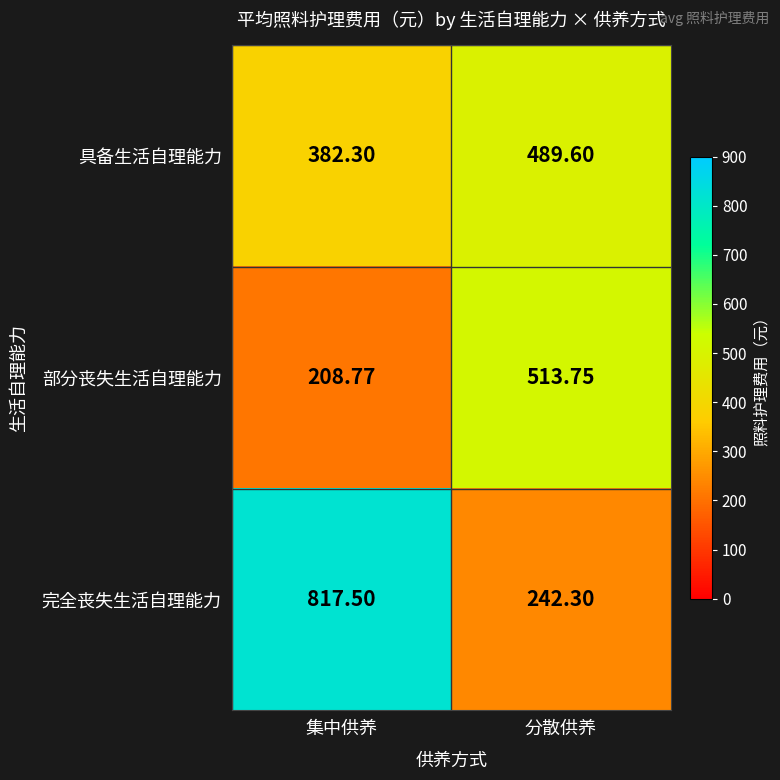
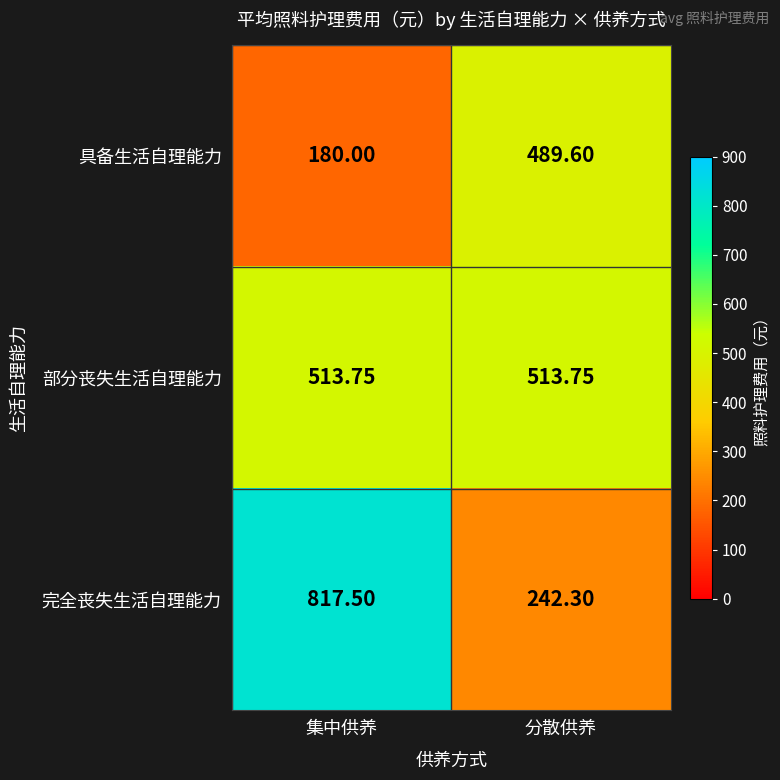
  {
    "具备生活自理能力": {
-     "集中供养": 382.30,
+     "集中供养": 180.00,
      "分散供养": 489.60
    },
    "部分丧失生活自理能力": {
-     "集中供养": 208.77,
+     "集中供养": 513.75,
      "分散供养": 513.75
    },
    "完全丧失生活自理能力": {
      "集中供养": 817.50,
      "分散供养": 242.30
    }
  }
